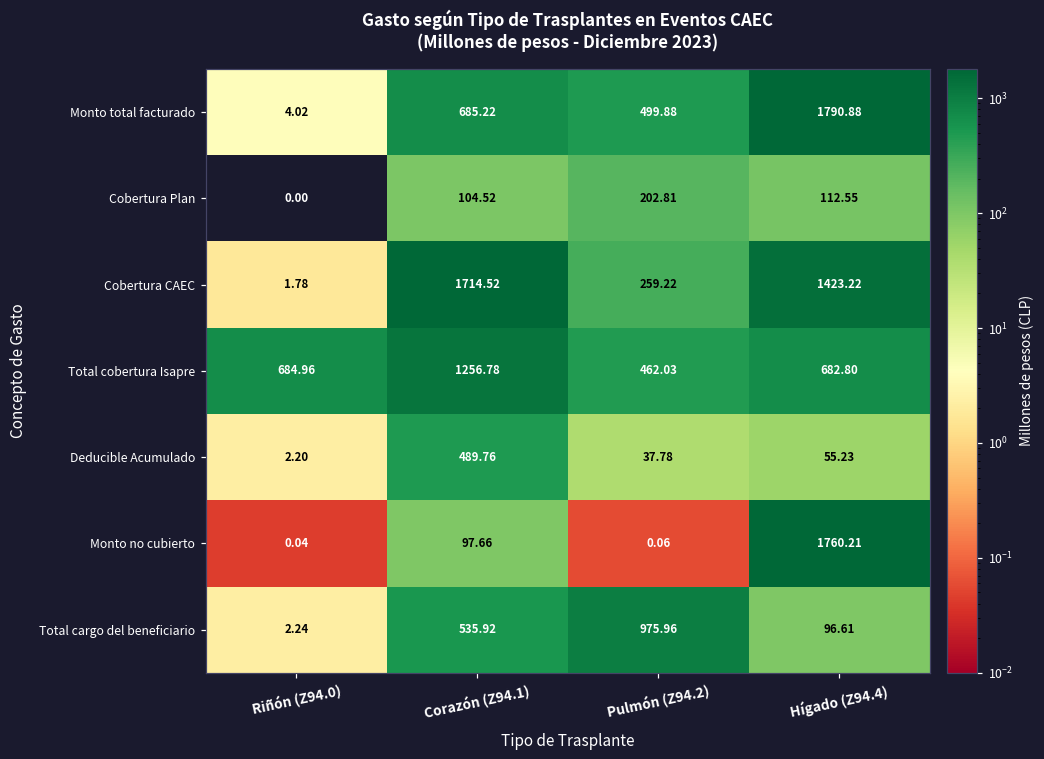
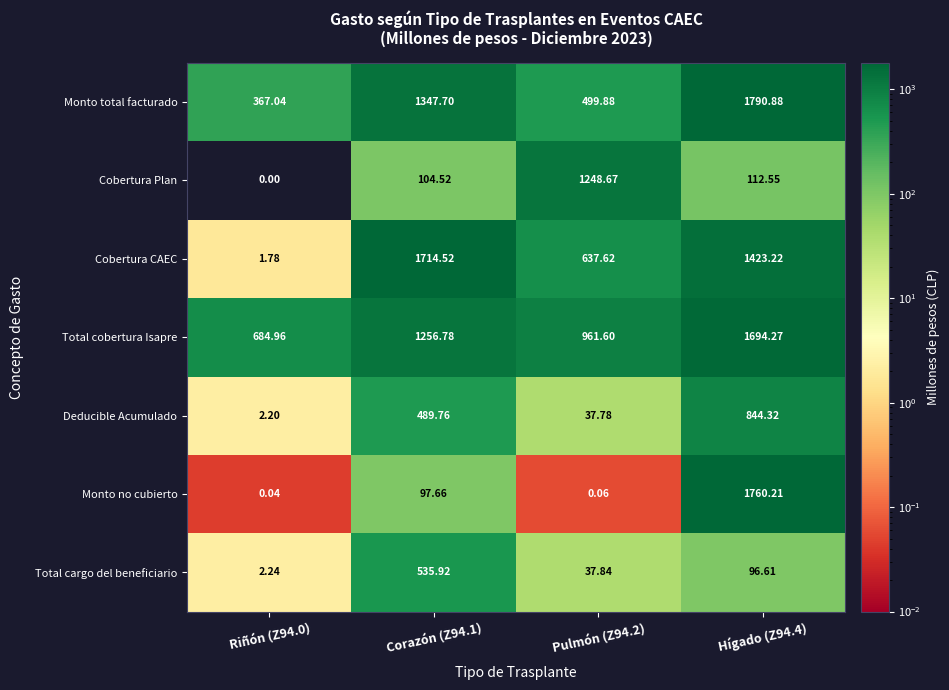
  {
    "Monto total facturado": {
-     "Riñón (Z94.0)": 4.02,
-     "Corazón (Z94.1)": 685.22,
+     "Riñón (Z94.0)": 367.04,
+     "Corazón (Z94.1)": 1347.70,
      "Pulmón (Z94.2)": 499.88,
      "Hígado (Z94.4)": 1790.88
    },
    "Cobertura Plan": {
      "Riñón (Z94.0)": 0.00,
      "Corazón (Z94.1)": 104.52,
-     "Pulmón (Z94.2)": 202.81,
+     "Pulmón (Z94.2)": 1248.67,
      "Hígado (Z94.4)": 112.55
    },
    "Cobertura CAEC": {
      "Riñón (Z94.0)": 1.78,
      "Corazón (Z94.1)": 1714.52,
-     "Pulmón (Z94.2)": 259.22,
+     "Pulmón (Z94.2)": 637.62,
      "Hígado (Z94.4)": 1423.22
    },
    "Total cobertura Isapre": {
      "Riñón (Z94.0)": 684.96,
      "Corazón (Z94.1)": 1256.78,
-     "Pulmón (Z94.2)": 462.03,
-     "Hígado (Z94.4)": 682.80
+     "Pulmón (Z94.2)": 961.60,
+     "Hígado (Z94.4)": 1694.27
    },
    "Deducible Acumulado": {
      "Riñón (Z94.0)": 2.20,
      "Corazón (Z94.1)": 489.76,
      "Pulmón (Z94.2)": 37.78,
-     "Hígado (Z94.4)": 55.23
+     "Hígado (Z94.4)": 844.32
    },
    "Monto no cubierto": {
      "Riñón (Z94.0)": 0.04,
      "Corazón (Z94.1)": 97.66,
      "Pulmón (Z94.2)": 0.06,
      "Hígado (Z94.4)": 1760.21
    },
    "Total cargo del beneficiario": {
      "Riñón (Z94.0)": 2.24,
      "Corazón (Z94.1)": 535.92,
-     "Pulmón (Z94.2)": 975.96,
+     "Pulmón (Z94.2)": 37.84,
      "Hígado (Z94.4)": 96.61
    }
  }
